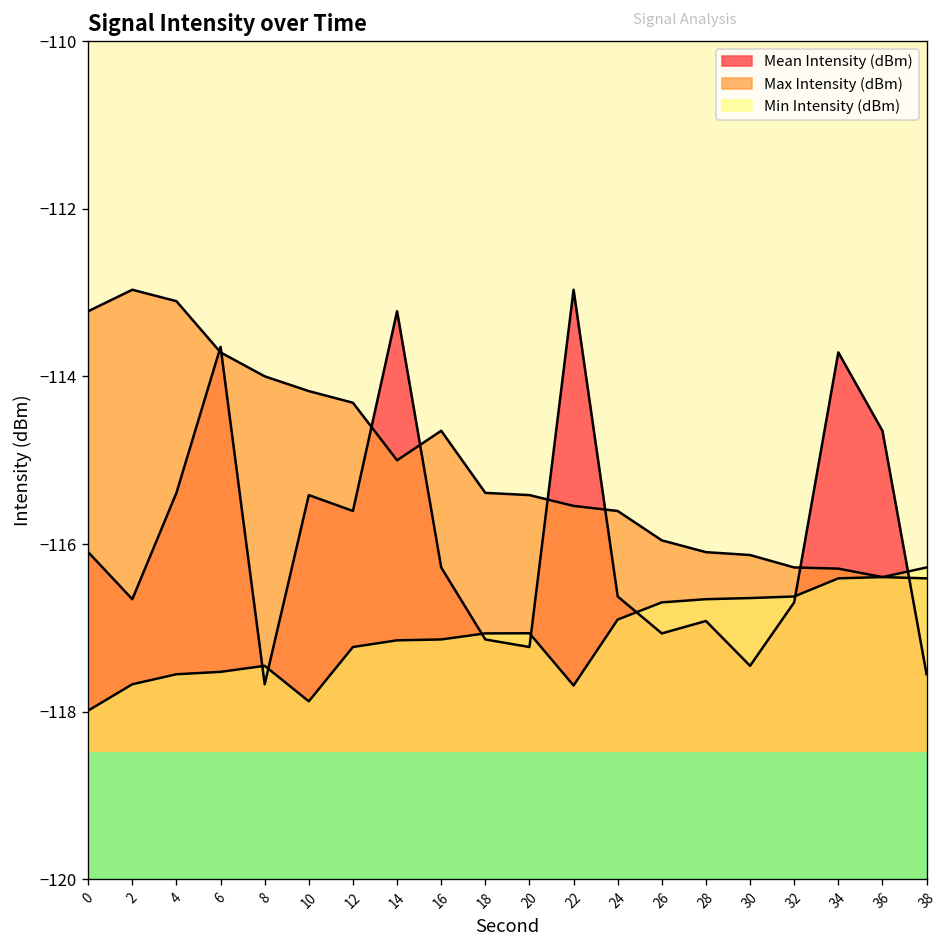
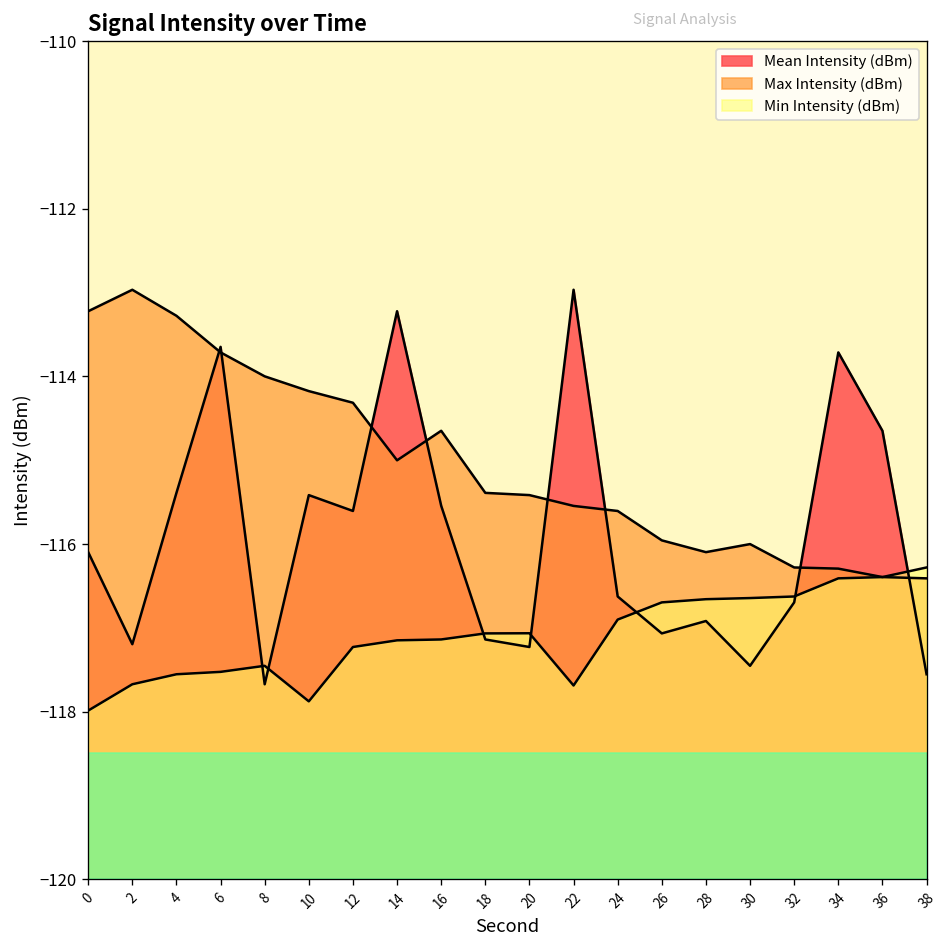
  {
    "Mean Intensity (dBm)": {
      "0": -116.1,
-     "2": -116.7,
+     "2": -117.2,
      "4": -115.4,
      "6": -113.6,
      "8": -117.7,
      "10": -115.4,
      "12": -115.6,
      "14": -113.2,
-     "16": -116.3,
+     "16": -115.5,
      "18": -117.1,
      "20": -117.2,
      "22": -113.0,
      "24": -116.6,
      "26": -117.1,
      "28": -116.9,
      "30": -117.5,
      "32": -116.7,
      "34": -113.7,
      "36": -114.7,
      "38": -117.6
    },
    "Max Intensity (dBm)": {
      "0": -113.2,
      "2": -113.0,
-     "4": -113.1,
+     "4": -113.3,
      "6": -113.7,
      "8": -114.0,
      "10": -114.2,
      "12": -114.3,
      "14": -115.0,
      "16": -114.7,
      "18": -115.4,
      "20": -115.4,
      "22": -115.5,
      "24": -115.6,
      "26": -116.0,
      "28": -116.1,
-     "30": -116.1,
+     "30": -116.0,
      "32": -116.3,
      "34": -116.3,
      "38": -116.4
    },
    "Min Intensity (dBm)": {
      "0": -118.0,
      "2": -117.7,
      "4": -117.6,
      "6": -117.5,
      "8": -117.5,
      "10": -117.9,
      "12": -117.2,
      "14": -117.2,
      "16": -117.1,
      "18": -117.1,
      "20": -117.1,
      "22": -117.7,
      "24": -116.9,
      "26": -116.7,
      "28": -116.7,
      "30": -116.6,
      "32": -116.6,
      "34": -116.4,
      "38": -116.3
    }
  }
